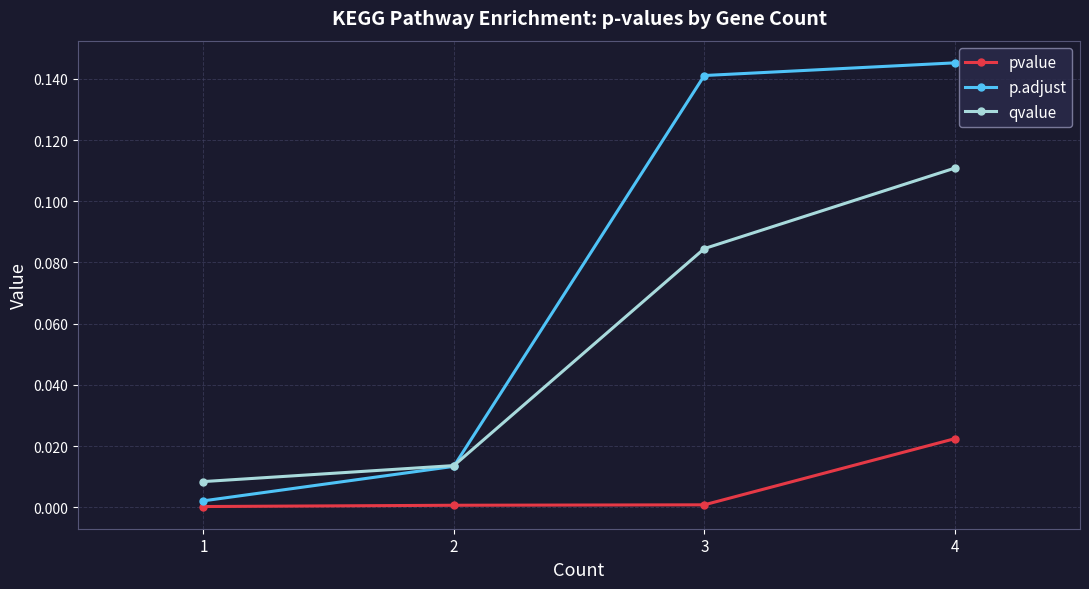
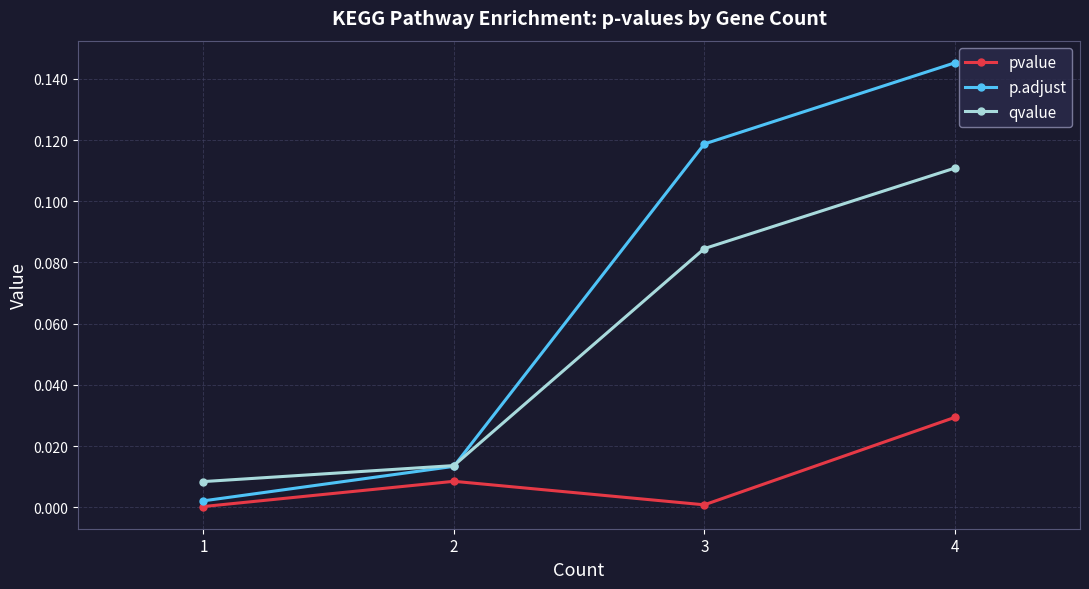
  {
    "pvalue": {
      "1": 0.000,
-     "2": 0.001,
+     "2": 0.008,
      "3": 0.001,
-     "4": 0.022
+     "4": 0.029
    },
    "p.adjust": {
      "1": 0.002,
-     "3": 0.141,
+     "3": 0.119,
      "4": 0.145
    },
    "qvalue": {
      "1": 0.008,
      "3": 0.085,
      "4": 0.111
    }
  }
